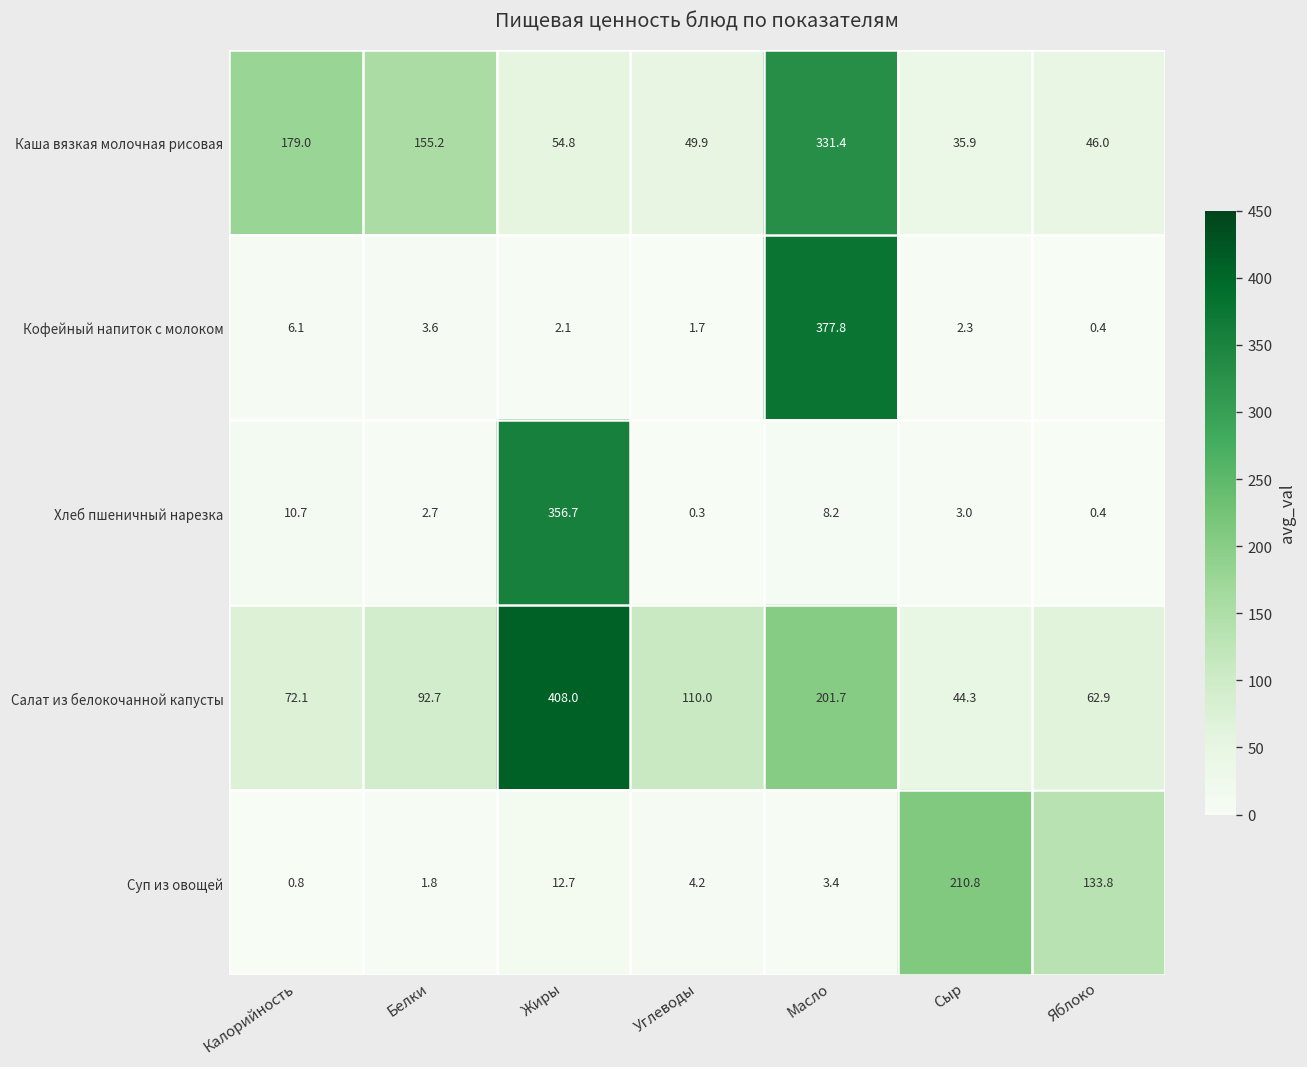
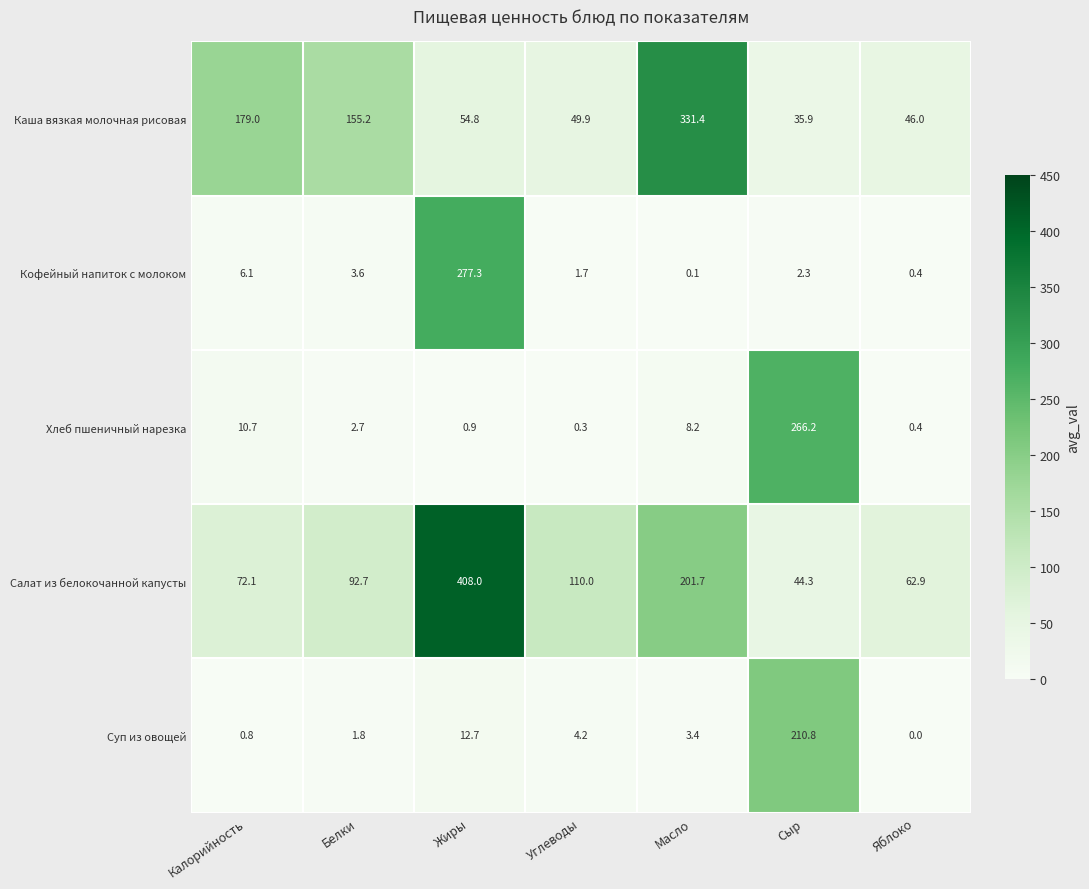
  {
    "Каша вязкая молочная рисовая": {
      "Калорийность": 179.0,
      "Белки": 155.2,
      "Жиры": 54.8,
      "Углеводы": 49.9,
      "Масло": 331.4,
      "Сыр": 35.9,
      "Яблоко": 46.0
    },
    "Кофейный напиток с молоком": {
      "Калорийность": 6.1,
      "Белки": 3.6,
-     "Жиры": 2.1,
+     "Жиры": 277.3,
      "Углеводы": 1.7,
-     "Масло": 377.8,
+     "Масло": 0.1,
      "Сыр": 2.3,
      "Яблоко": 0.4
    },
    "Хлеб пшеничный нарезка": {
      "Калорийность": 10.7,
      "Белки": 2.7,
-     "Жиры": 356.7,
+     "Жиры": 0.9,
      "Углеводы": 0.3,
      "Масло": 8.2,
-     "Сыр": 3.0,
+     "Сыр": 266.2,
      "Яблоко": 0.4
    },
    "Салат из белокочанной капусты": {
      "Калорийность": 72.1,
      "Белки": 92.7,
      "Жиры": 408.0,
      "Углеводы": 110.0,
      "Масло": 201.7,
      "Сыр": 44.3,
      "Яблоко": 62.9
    },
    "Суп из овощей": {
      "Калорийность": 0.8,
      "Белки": 1.8,
      "Жиры": 12.7,
      "Углеводы": 4.2,
      "Масло": 3.4,
      "Сыр": 210.8,
-     "Яблоко": 133.8
+     "Яблоко": 0.0
    }
  }
